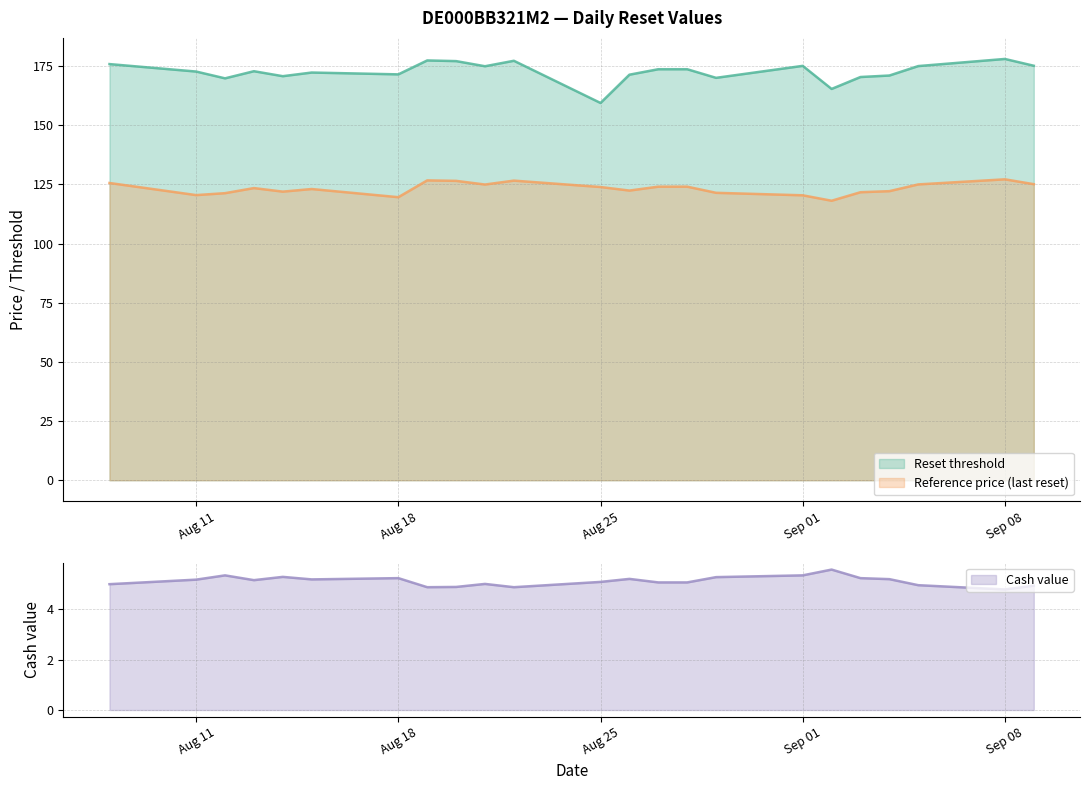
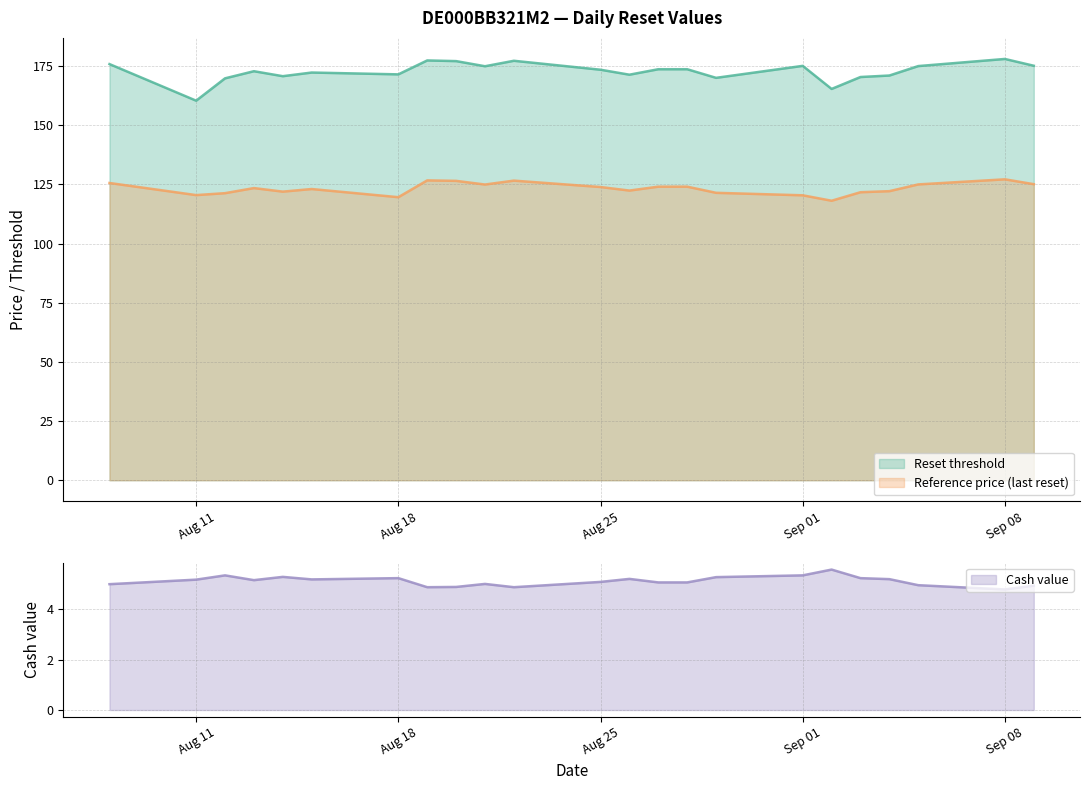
  {
    "DE000BB321M2 — Daily Reset Values": {
      "Reset threshold": {
-       "Aug 11": 173,
+       "Aug 11": 160,
        "Aug 18": 172,
-       "Aug 25": 159,
+       "Aug 25": 173,
        "Sep 01": 175,
        "Sep 08": 178
      },
      "Reference price (last reset)": {
        "Aug 11": 120,
        "Aug 18": 120,
        "Aug 25": 124,
        "Sep 01": 120,
        "Sep 08": 127
      }
    }
  }
